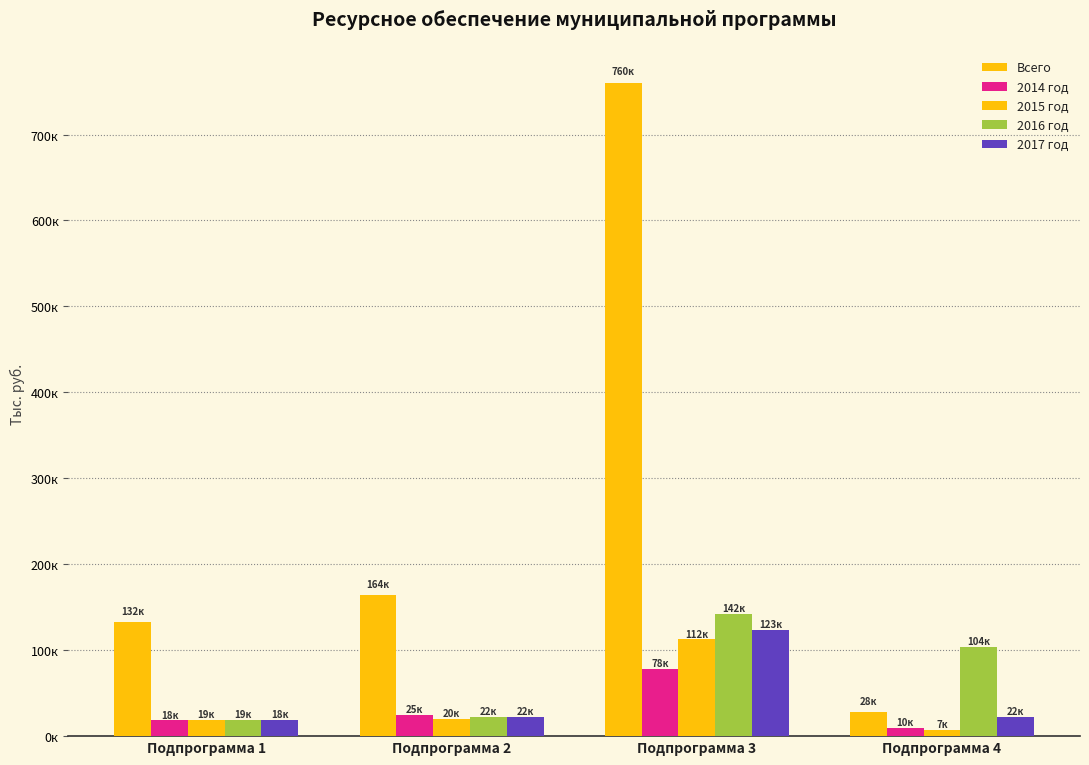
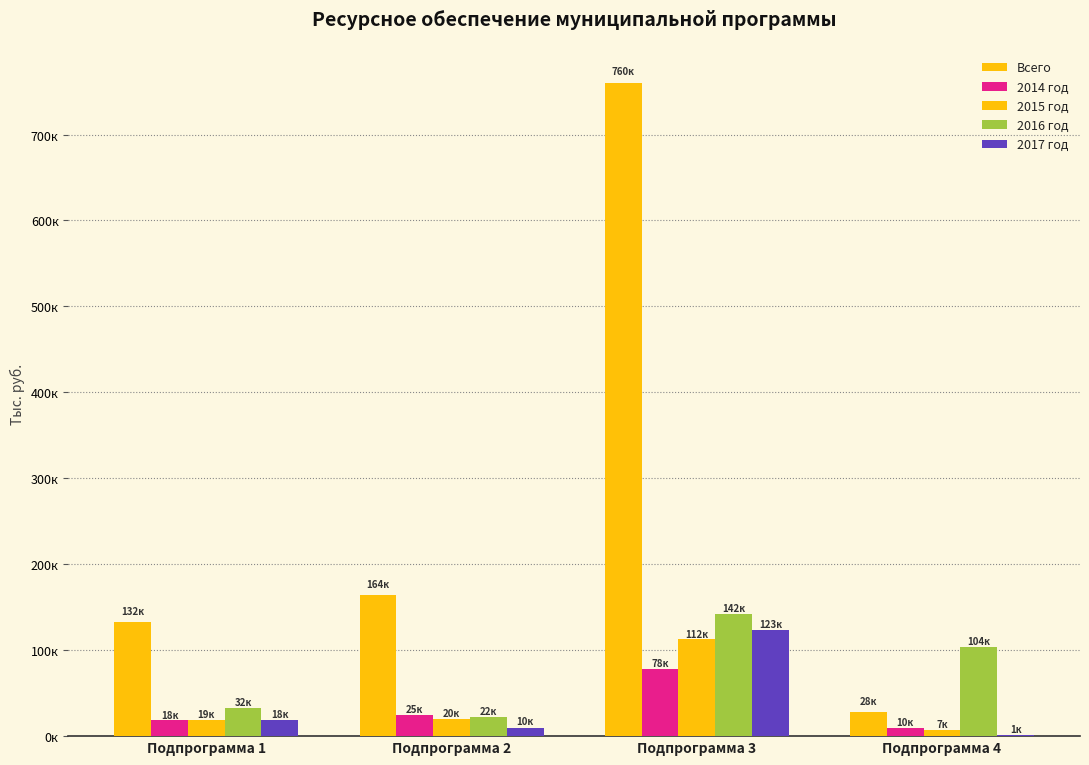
  {
    "2016 год": {
-     "Подпрограмма 1": "19к"
+     "Подпрограмма 1": "32к"
    },
    "2017 год": {
-     "Подпрограмма 2": "22к",
-     "Подпрограмма 4": "22к"
+     "Подпрограмма 2": "10к",
+     "Подпрограмма 4": "1к"
    }
  }
